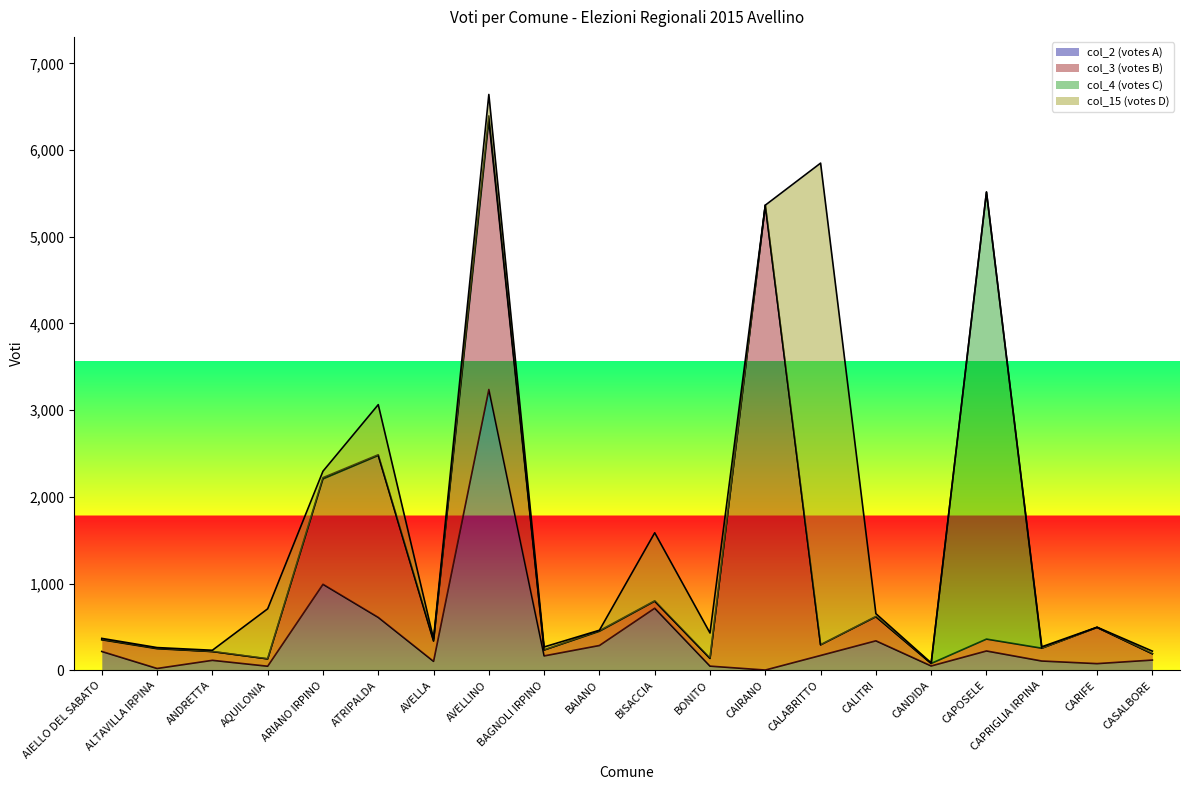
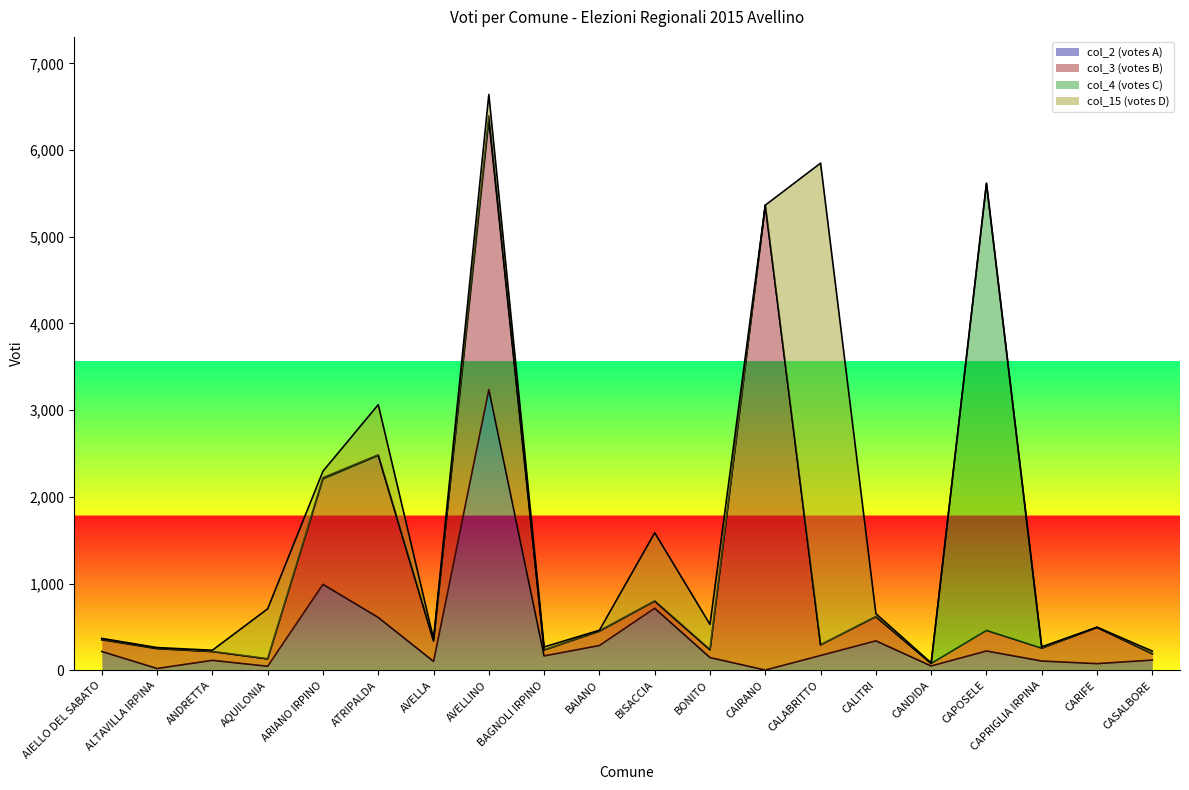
  {
    "col_2 (votes A)": {
      "AIELLO DEL SABATO": "200",
      "ALTAVILLA IRPINA": "0",
      "ANDRETTA": "100",
      "AQUILONIA": "0",
      "ARIANO IRPINO": "1,000",
      "ATRIPALDA": "600",
      "AVELLA": "100",
      "AVELLINO": "3,200",
      "BAGNOLI IRPINO": "200",
      "BAIANO": "300",
      "BISACCIA": "700",
-     "BONITO": "0",
+     "BONITO": "100",
      "CAIRANO": "0",
      "CALABRITTO": "200",
      "CALITRI": "300",
      "CANDIDA": "0",
      "CAPOSELE": "200",
      "CAPRIGLIA IRPINA": "100",
      "CARIFE": "100",
      "CASALBORE": "100"
    },
    "col_3 (votes B)": {
      "AVELLINO": "3,100",
-     "CAPOSELE": "100"
+     "CAPOSELE": "200"
    },
    "col_4 (votes C)": {
      "AVELLINO": "100"
    },
    "col_15 (votes D)": {
      "AQUILONIA": "600",
      "ARIANO IRPINO": "100",
      "ATRIPALDA": "600",
      "AVELLINO": "200",
      "BAGNOLI IRPINO": "0",
      "BISACCIA": "800",
      "BONITO": "300",
      "CALABRITTO": "5,600",
      "CALITRI": "0",
      "CASALBORE": "0"
    }
  }
